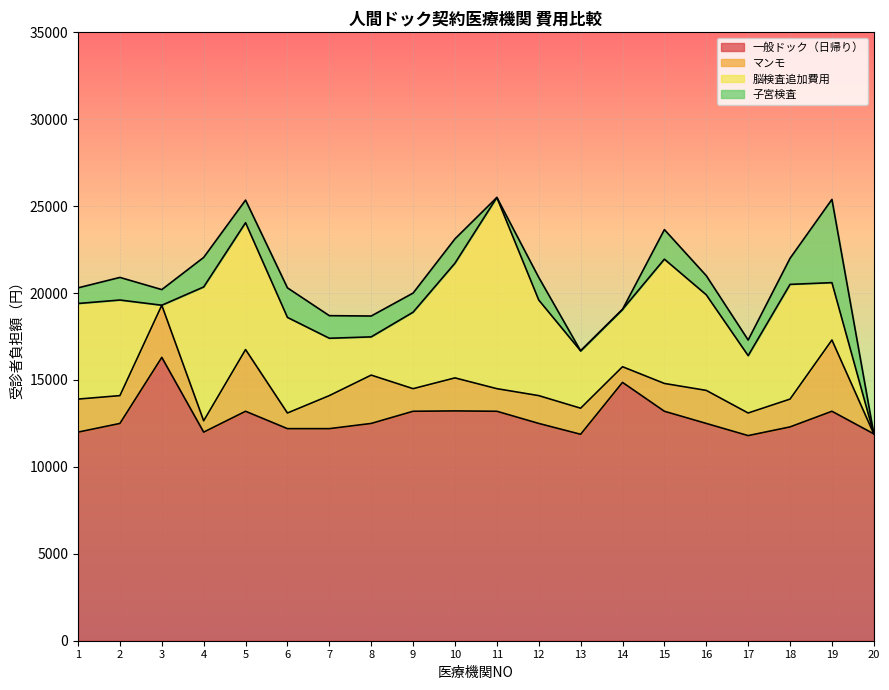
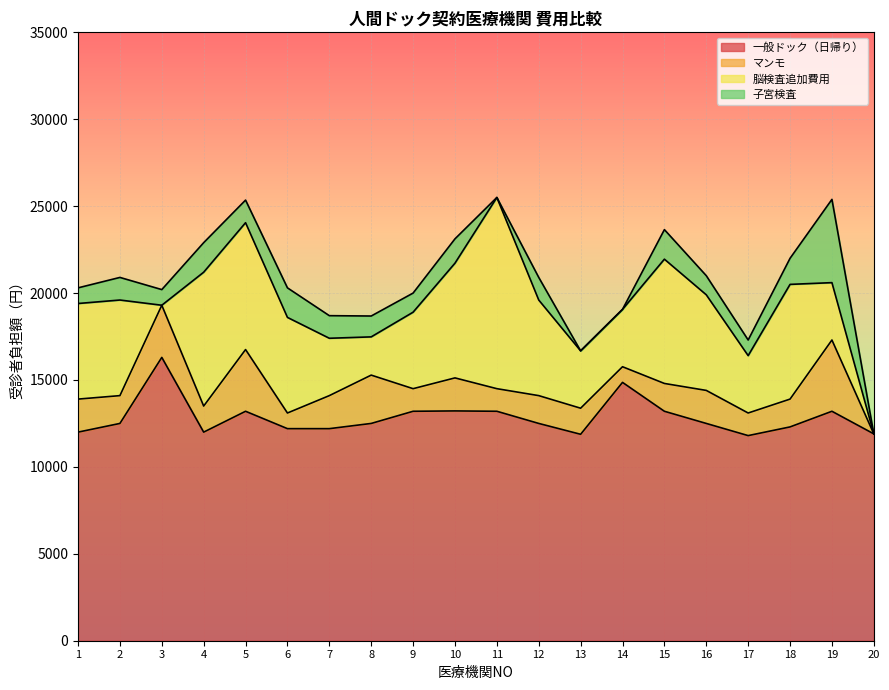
  {
    "一般ドック（日帰り）": {
      "1": 12000,
      "2": 12500,
      "3": 16300,
      "4": 12000,
      "5": 13200,
      "6": 12200,
      "7": 12200,
      "8": 12500,
      "9": 13200,
      "10": 13200,
      "11": 13200,
      "12": 12500,
      "13": 11900,
      "14": 14900,
      "15": 13200,
      "16": 12500,
      "17": 11800,
      "18": 12300,
      "19": 13200
    },
    "マンモ": {
      "1": 1900,
      "2": 1600,
-     "4": 700,
+     "4": 1500,
      "5": 3600,
      "6": 900,
      "7": 1900,
      "8": 2800,
      "9": 1300,
      "10": 1900,
      "11": 1300,
      "12": 1600,
      "13": 1500,
      "14": 900,
      "15": 1600,
      "16": 1900,
      "17": 1300,
      "18": 1600,
      "19": 4100
    },
    "脳検査追加費用": {
      "1": 5500,
      "2": 5500,
      "4": 7700,
      "5": 7300,
      "6": 5500,
      "7": 3300,
      "8": 2200,
      "9": 4400,
      "10": 6600,
      "12": 5500,
      "15": 7200,
      "16": 5500,
      "17": 3300,
      "18": 6600,
      "19": 3300
    },
    "子宮検査": {
      "1": 900,
      "2": 1300,
      "3": 900,
      "4": 1700,
      "5": 1300,
      "6": 1700,
      "7": 1300,
      "8": 1200,
      "9": 1100,
      "10": 1400,
      "12": 1300,
      "15": 1700,
      "16": 1100,
      "17": 900,
      "18": 1500,
      "19": 4800
    }
  }
